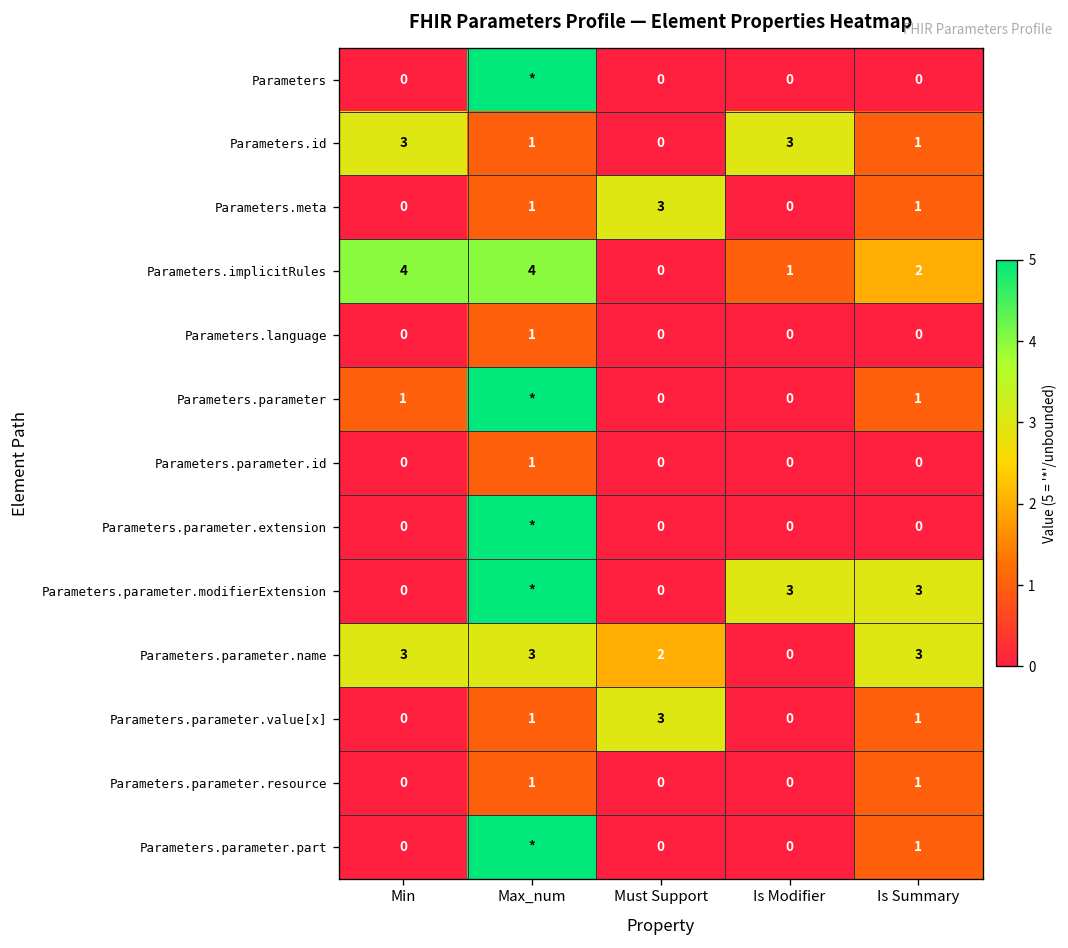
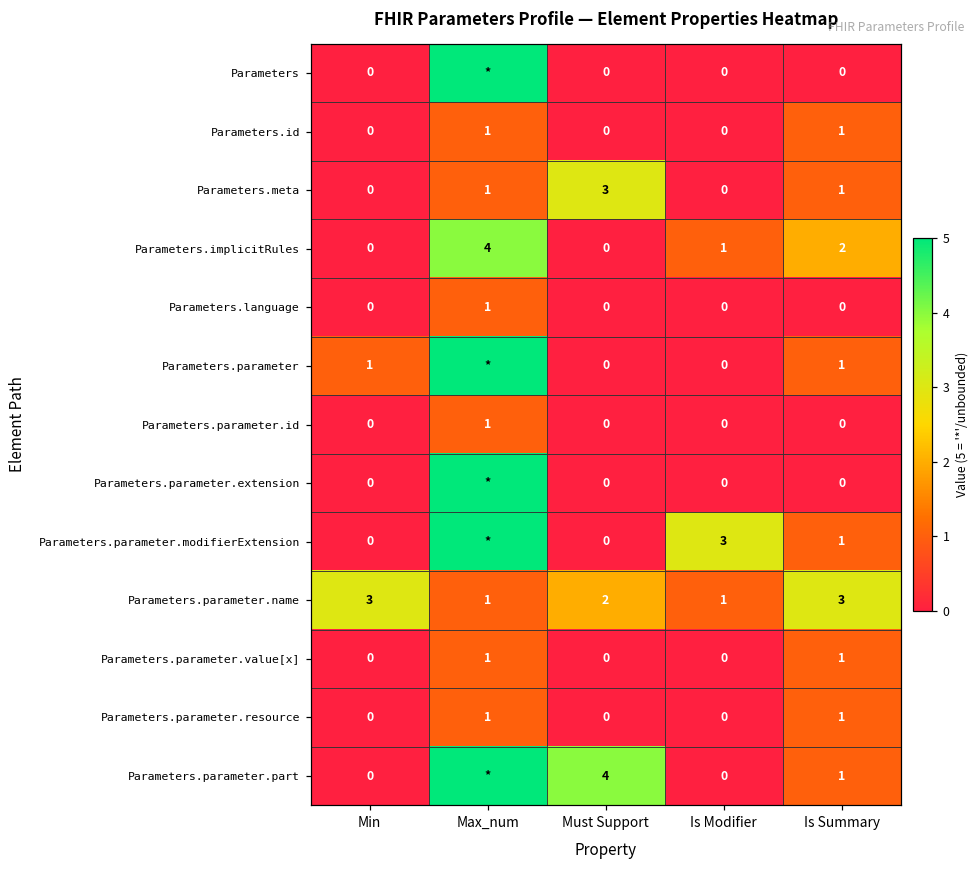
  {
    "Parameters": {
      "Min": 0,
      "Must Support": 0,
      "Is Modifier": 0,
      "Is Summary": 0
    },
    "Parameters.id": {
-     "Min": 3,
+     "Min": 0,
      "Max_num": 1,
      "Must Support": 0,
-     "Is Modifier": 3,
+     "Is Modifier": 0,
      "Is Summary": 1
    },
    "Parameters.meta": {
      "Min": 0,
      "Max_num": 1,
      "Must Support": 3,
      "Is Modifier": 0,
      "Is Summary": 1
    },
    "Parameters.implicitRules": {
-     "Min": 4,
+     "Min": 0,
      "Max_num": 4,
      "Must Support": 0,
      "Is Modifier": 1,
      "Is Summary": 2
    },
    "Parameters.language": {
      "Min": 0,
      "Max_num": 1,
      "Must Support": 0,
      "Is Modifier": 0,
      "Is Summary": 0
    },
    "Parameters.parameter": {
      "Min": 1,
      "Must Support": 0,
      "Is Modifier": 0,
      "Is Summary": 1
    },
    "Parameters.parameter.id": {
      "Min": 0,
      "Max_num": 1,
      "Must Support": 0,
      "Is Modifier": 0,
      "Is Summary": 0
    },
    "Parameters.parameter.extension": {
      "Min": 0,
      "Must Support": 0,
      "Is Modifier": 0,
      "Is Summary": 0
    },
    "Parameters.parameter.modifierExtension": {
      "Min": 0,
      "Must Support": 0,
      "Is Modifier": 3,
-     "Is Summary": 3
+     "Is Summary": 1
    },
    "Parameters.parameter.name": {
      "Min": 3,
-     "Max_num": 3,
+     "Max_num": 1,
      "Must Support": 2,
-     "Is Modifier": 0,
+     "Is Modifier": 1,
      "Is Summary": 3
    },
    "Parameters.parameter.value[x]": {
      "Min": 0,
      "Max_num": 1,
-     "Must Support": 3,
+     "Must Support": 0,
      "Is Modifier": 0,
      "Is Summary": 1
    },
    "Parameters.parameter.resource": {
      "Min": 0,
      "Max_num": 1,
      "Must Support": 0,
      "Is Modifier": 0,
      "Is Summary": 1
    },
    "Parameters.parameter.part": {
      "Min": 0,
-     "Must Support": 0,
+     "Must Support": 4,
      "Is Modifier": 0,
      "Is Summary": 1
    }
  }
